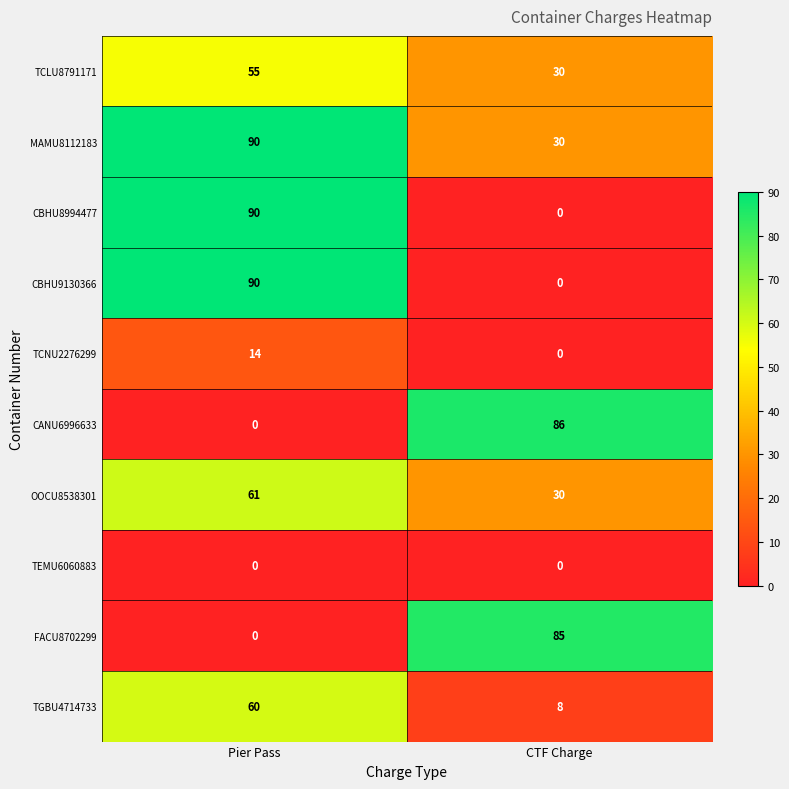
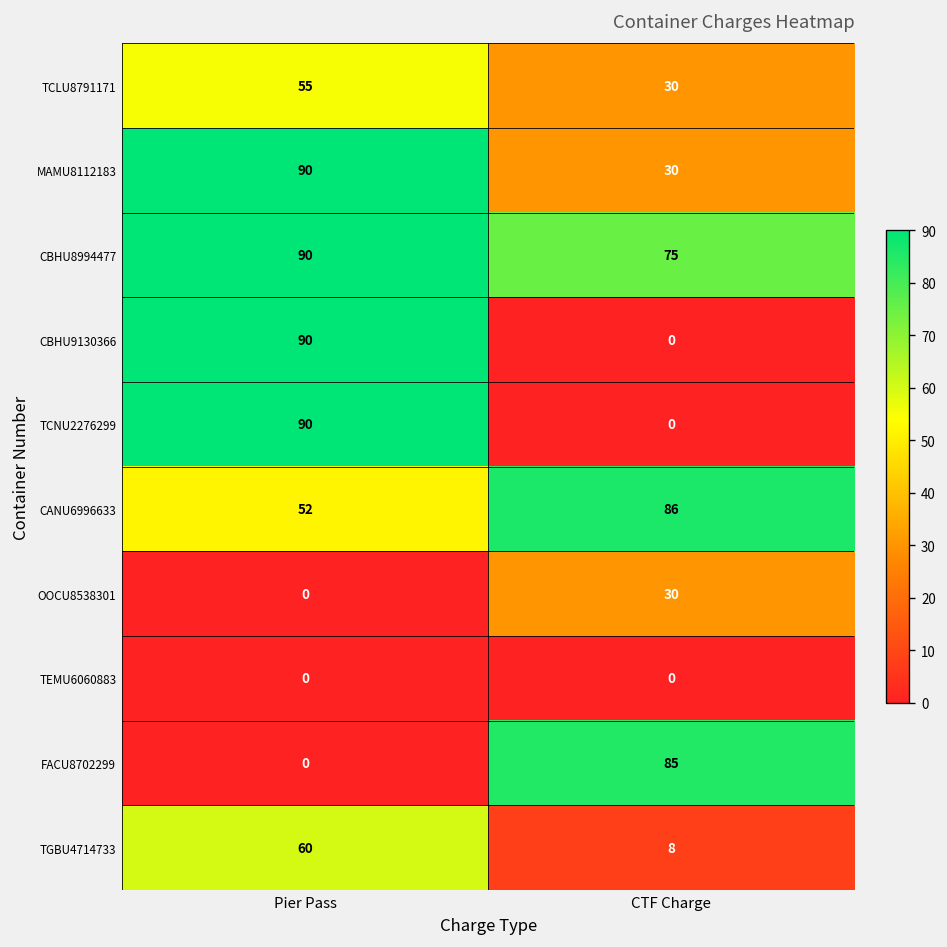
  {
    "TCLU8791171": {
      "Pier Pass": 55,
      "CTF Charge": 30
    },
    "MAMU8112183": {
      "Pier Pass": 90,
      "CTF Charge": 30
    },
    "CBHU8994477": {
      "Pier Pass": 90,
-     "CTF Charge": 0
+     "CTF Charge": 75
    },
    "CBHU9130366": {
      "Pier Pass": 90,
      "CTF Charge": 0
    },
    "TCNU2276299": {
-     "Pier Pass": 14,
+     "Pier Pass": 90,
      "CTF Charge": 0
    },
    "CANU6996633": {
-     "Pier Pass": 0,
+     "Pier Pass": 52,
      "CTF Charge": 86
    },
    "OOCU8538301": {
-     "Pier Pass": 61,
+     "Pier Pass": 0,
      "CTF Charge": 30
    },
    "TEMU6060883": {
      "Pier Pass": 0,
      "CTF Charge": 0
    },
    "FACU8702299": {
      "Pier Pass": 0,
      "CTF Charge": 85
    },
    "TGBU4714733": {
      "Pier Pass": 60,
      "CTF Charge": 8
    }
  }
